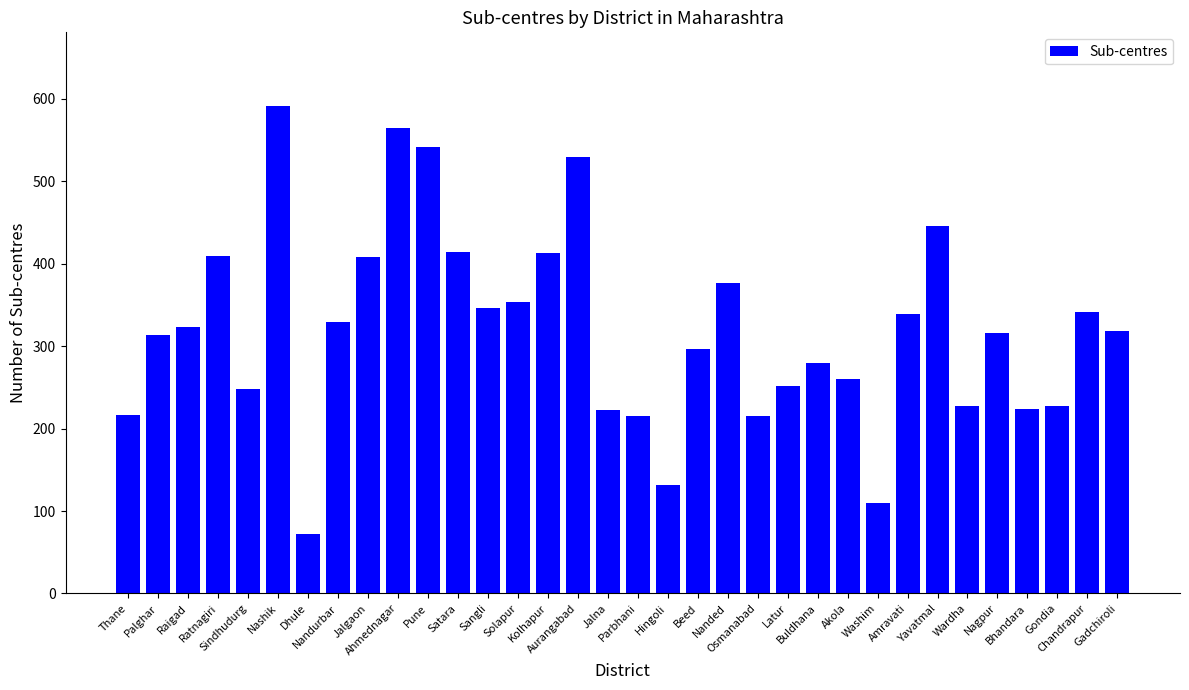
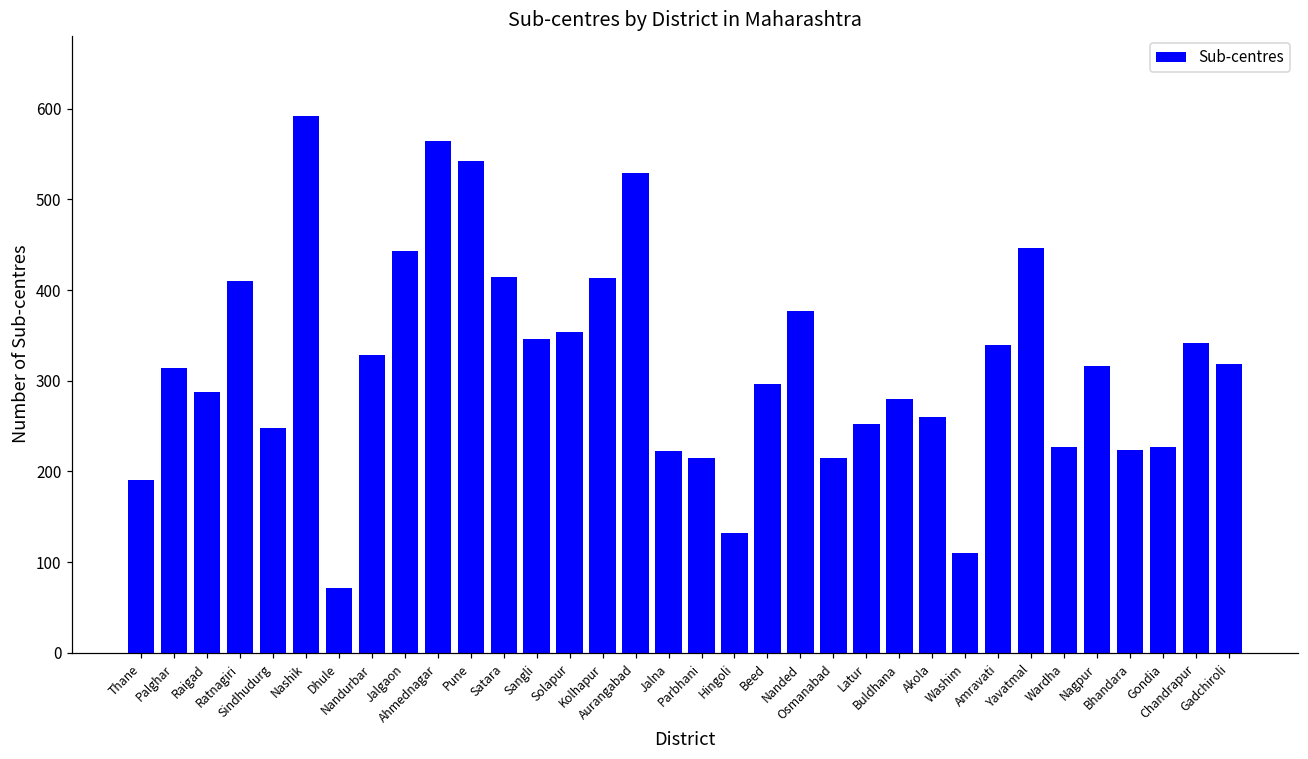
  {
-   "Thane": 220,
+   "Thane": 190,
    "Palghar": 310,
-   "Raigad": 320,
+   "Raigad": 290,
    "Ratnagiri": 410,
    "Sindhudurg": 250,
    "Nashik": 590,
    "Dhule": 70,
    "Nandurbar": 330,
-   "Jalgaon": 410,
+   "Jalgaon": 440,
    "Ahmednagar": 570,
    "Pune": 540,
    "Satara": 410,
    "Sangli": 350,
    "Solapur": 350,
    "Kolhapur": 410,
    "Aurangabad": 530,
    "Jalna": 220,
    "Parbhani": 220,
    "Hingoli": 130,
    "Beed": 300,
    "Nanded": 380,
    "Osmanabad": 220,
    "Latur": 250,
    "Buldhana": 280,
    "Akola": 260,
    "Washim": 110,
    "Amravati": 340,
    "Yavatmal": 450,
    "Wardha": 230,
    "Nagpur": 320,
    "Bhandara": 220,
    "Gondia": 230,
    "Chandrapur": 340,
    "Gadchiroli": 320
  }
